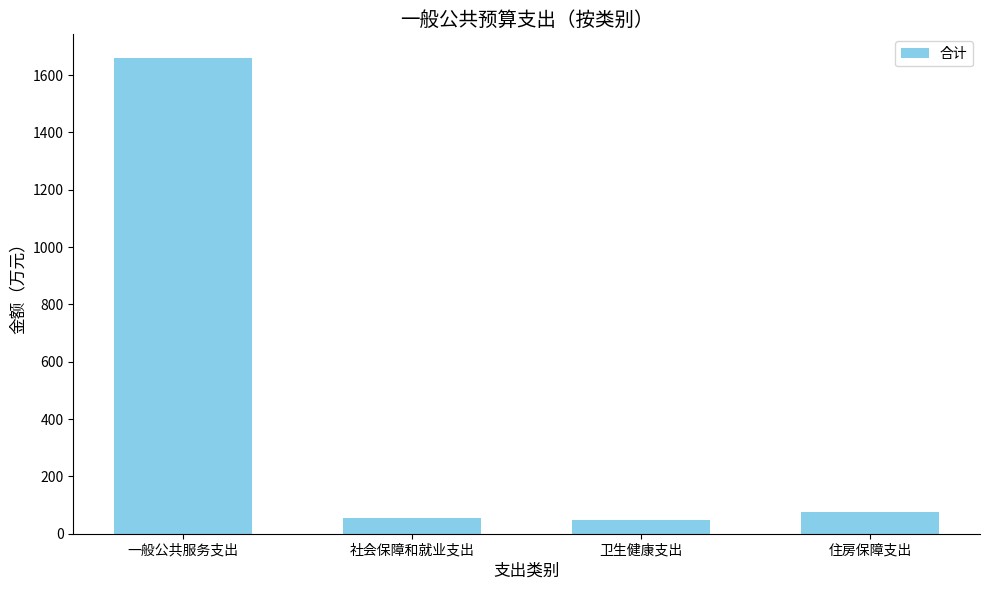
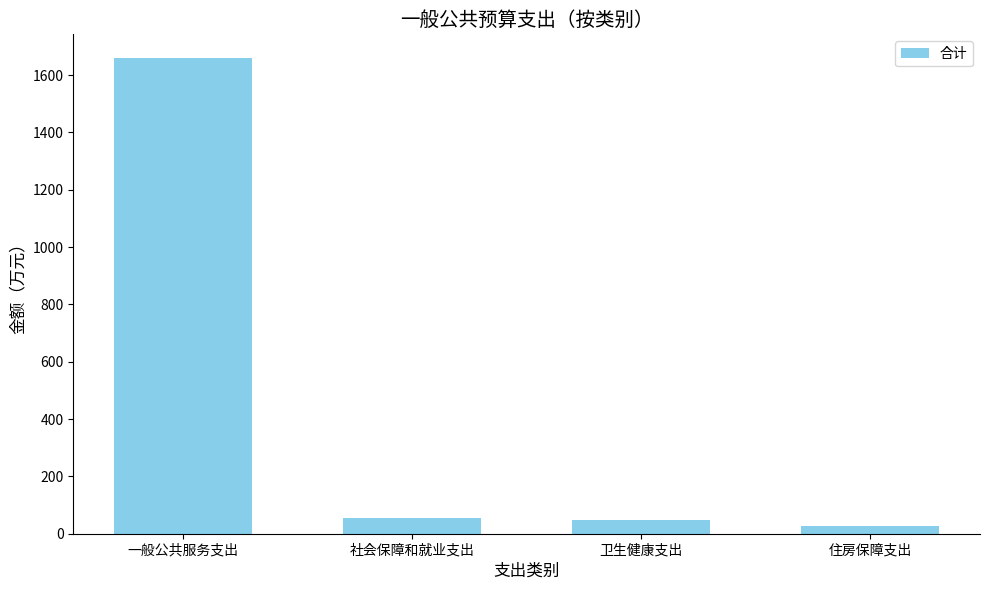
  {
    "一般公共服务支出": 1660,
    "社会保障和就业支出": 60,
    "卫生健康支出": 50,
-   "住房保障支出": 70
+   "住房保障支出": 30
  }
